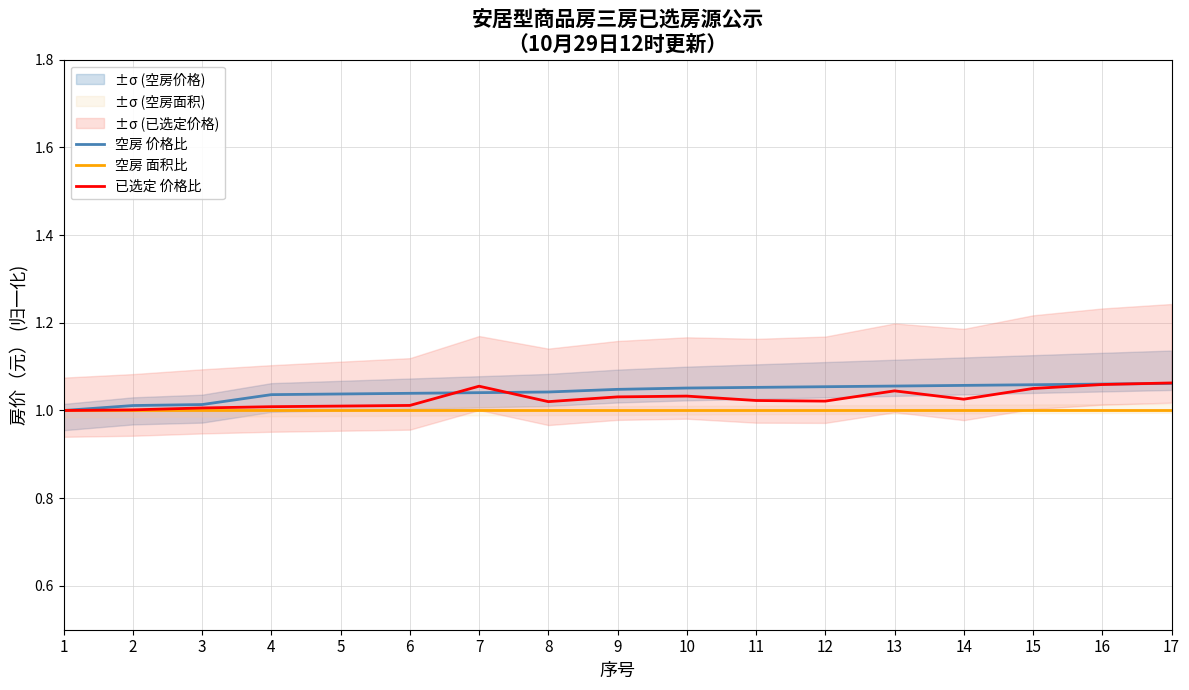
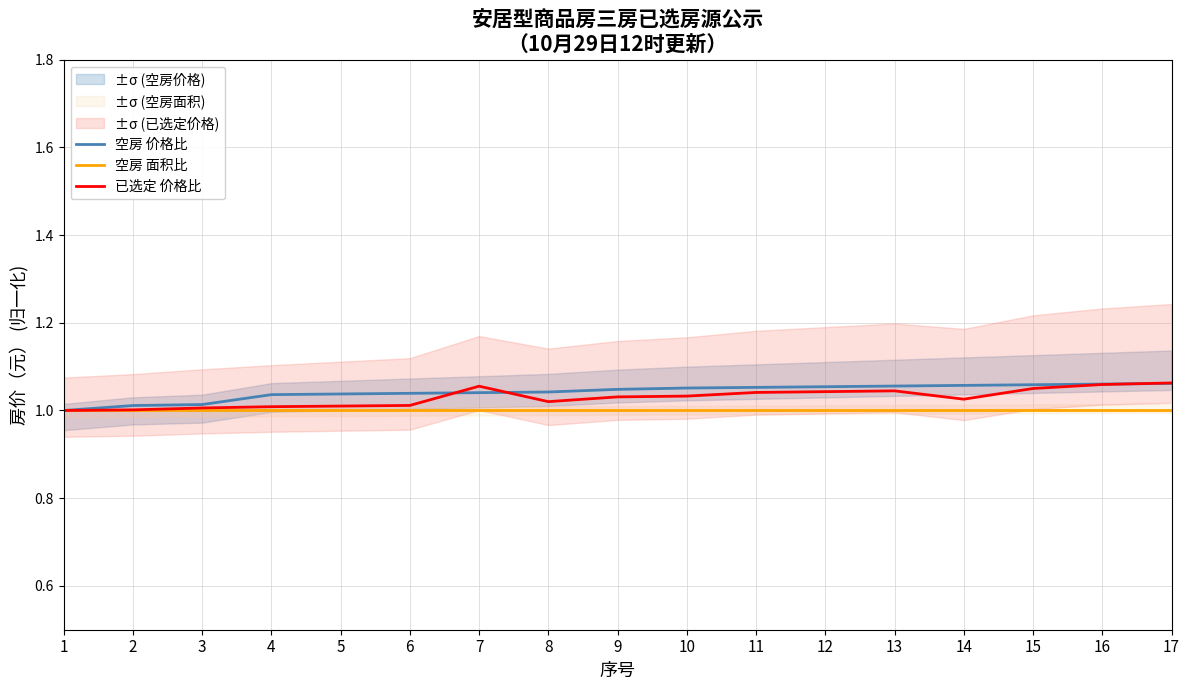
  {
    "空房 面积比": {
      "4": 1.00,
      "5": 1.00,
      "6": 1.00,
      "7": 1.00,
      "8": 1.00,
      "9": 1.00,
      "10": 1.00,
      "11": 1.00,
      "12": 1.00,
      "13": 1.00,
      "14": 1.00,
      "15": 1.00,
      "16": 1.00,
      "17": 1.00
    },
    "已选定 价格比": {
      "7": 1.06,
      "8": 1.02,
      "9": 1.03,
      "10": 1.03,
-     "11": 1.02,
-     "12": 1.02,
+     "11": 1.04,
+     "12": 1.04,
      "13": 1.04,
      "14": 1.03,
      "15": 1.05
    }
  }
